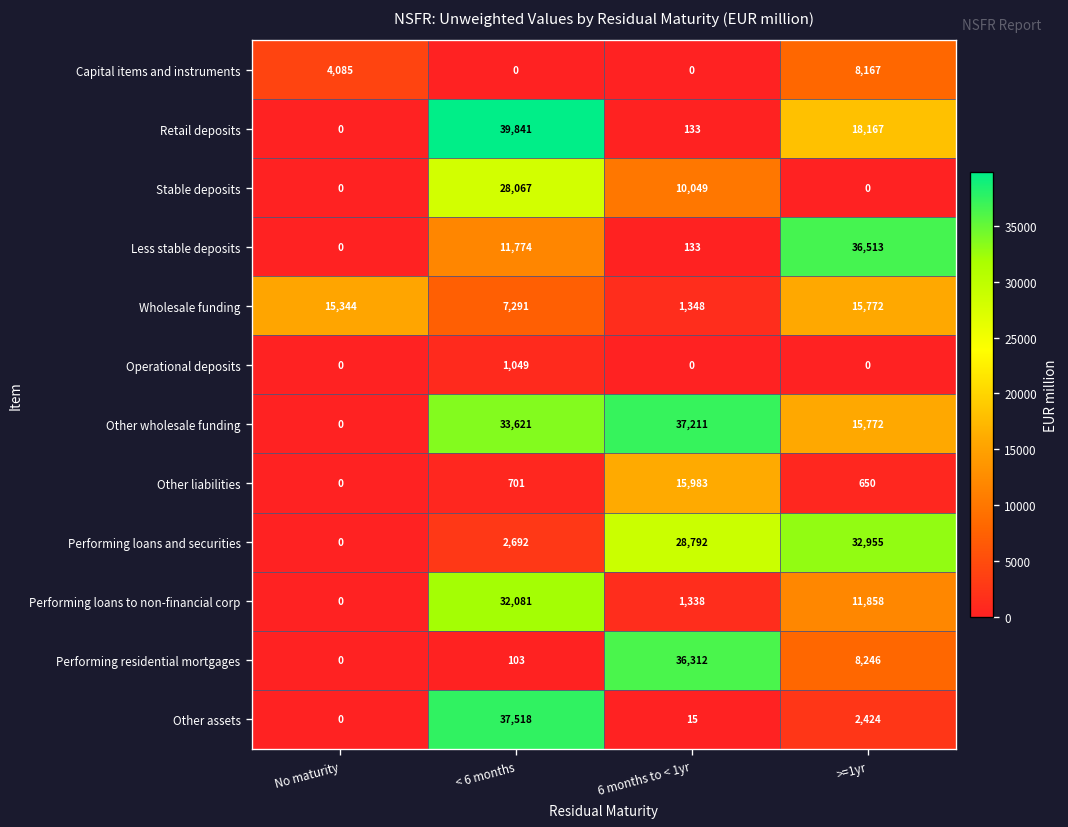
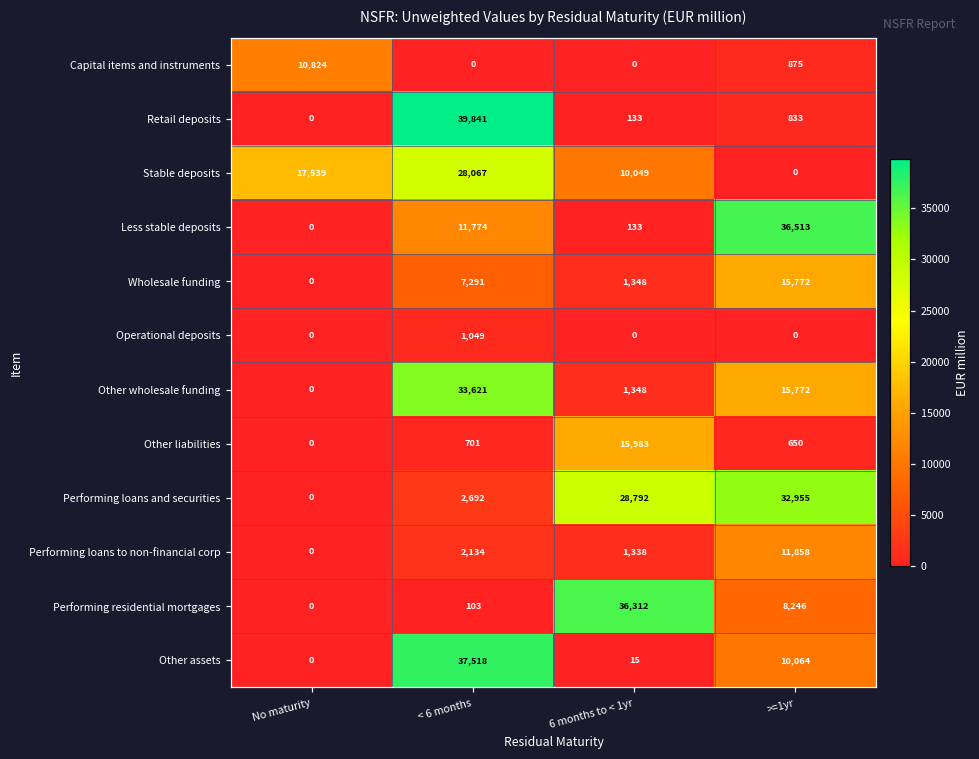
  {
    "Capital items and instruments": {
-     "No maturity": "4,085",
+     "No maturity": "10,824",
      "< 6 months": "0",
      "6 months to < 1yr": "0",
-     ">=1yr": "8,167"
+     ">=1yr": "875"
    },
    "Retail deposits": {
      "No maturity": "0",
      "< 6 months": "39,841",
      "6 months to < 1yr": "133",
-     ">=1yr": "18,167"
+     ">=1yr": "833"
    },
    "Stable deposits": {
-     "No maturity": "0",
+     "No maturity": "17,539",
      "< 6 months": "28,067",
      "6 months to < 1yr": "10,049",
      ">=1yr": "0"
    },
    "Less stable deposits": {
      "No maturity": "0",
      "< 6 months": "11,774",
      "6 months to < 1yr": "133",
      ">=1yr": "36,513"
    },
    "Wholesale funding": {
-     "No maturity": "15,344",
+     "No maturity": "0",
      "< 6 months": "7,291",
      "6 months to < 1yr": "1,348",
      ">=1yr": "15,772"
    },
    "Operational deposits": {
      "No maturity": "0",
      "< 6 months": "1,049",
      "6 months to < 1yr": "0",
      ">=1yr": "0"
    },
    "Other wholesale funding": {
      "No maturity": "0",
      "< 6 months": "33,621",
-     "6 months to < 1yr": "37,211",
+     "6 months to < 1yr": "1,348",
      ">=1yr": "15,772"
    },
    "Other liabilities": {
      "No maturity": "0",
      "< 6 months": "701",
      "6 months to < 1yr": "15,983",
      ">=1yr": "650"
    },
    "Performing loans and securities": {
      "No maturity": "0",
      "< 6 months": "2,692",
      "6 months to < 1yr": "28,792",
      ">=1yr": "32,955"
    },
    "Performing loans to non-financial corp": {
      "No maturity": "0",
-     "< 6 months": "32,081",
+     "< 6 months": "2,134",
      "6 months to < 1yr": "1,338",
      ">=1yr": "11,858"
    },
    "Performing residential mortgages": {
      "No maturity": "0",
      "< 6 months": "103",
      "6 months to < 1yr": "36,312",
      ">=1yr": "8,246"
    },
    "Other assets": {
      "No maturity": "0",
      "< 6 months": "37,518",
      "6 months to < 1yr": "15",
-     ">=1yr": "2,424"
+     ">=1yr": "10,064"
    }
  }
